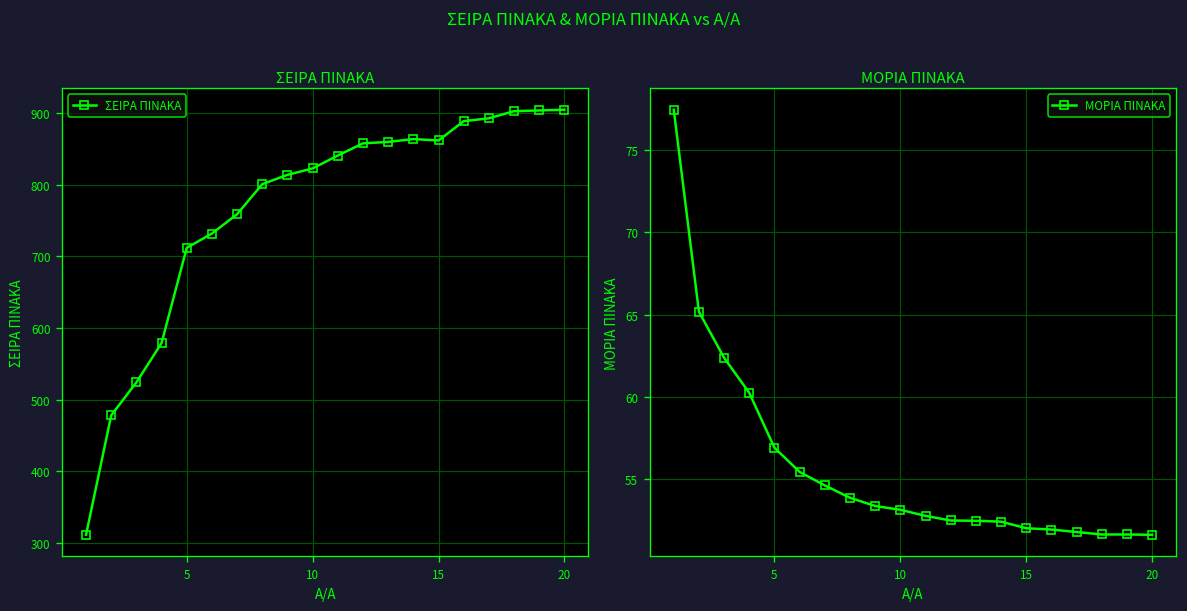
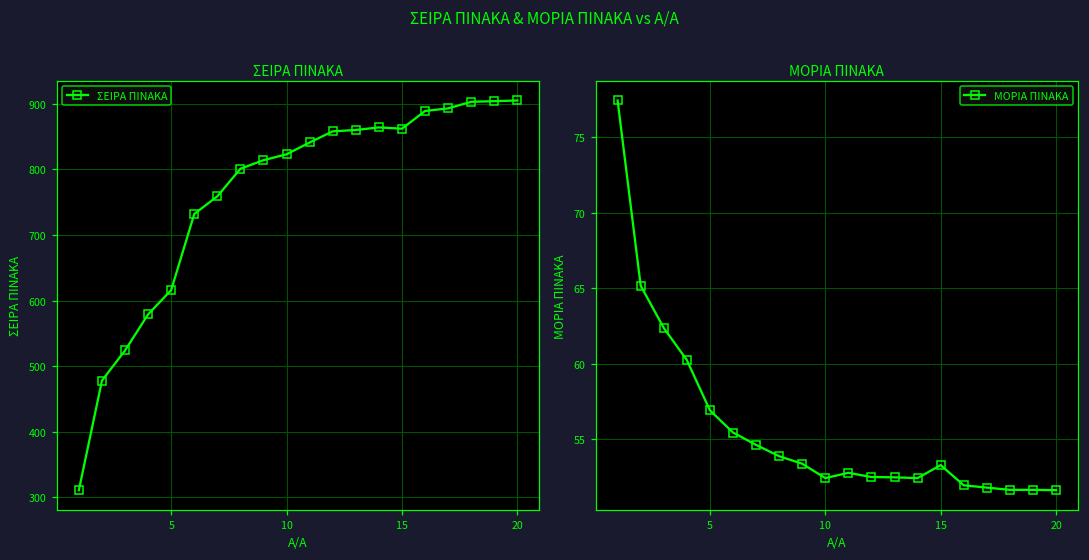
  {
    "ΣΕΙΡΑ ΠΙΝΑΚΑ": {
-     "5": 710,
+     "5": 620,
      "10": 820,
      "15": 860,
      "20": 910
    },
    "ΜΟΡΙΑ ΠΙΝΑΚΑ": {
      "5": 56.9,
-     "10": 53.2,
-     "15": 52.0,
+     "10": 52.4,
+     "15": 53.3,
      "20": 51.6
    }
  }
